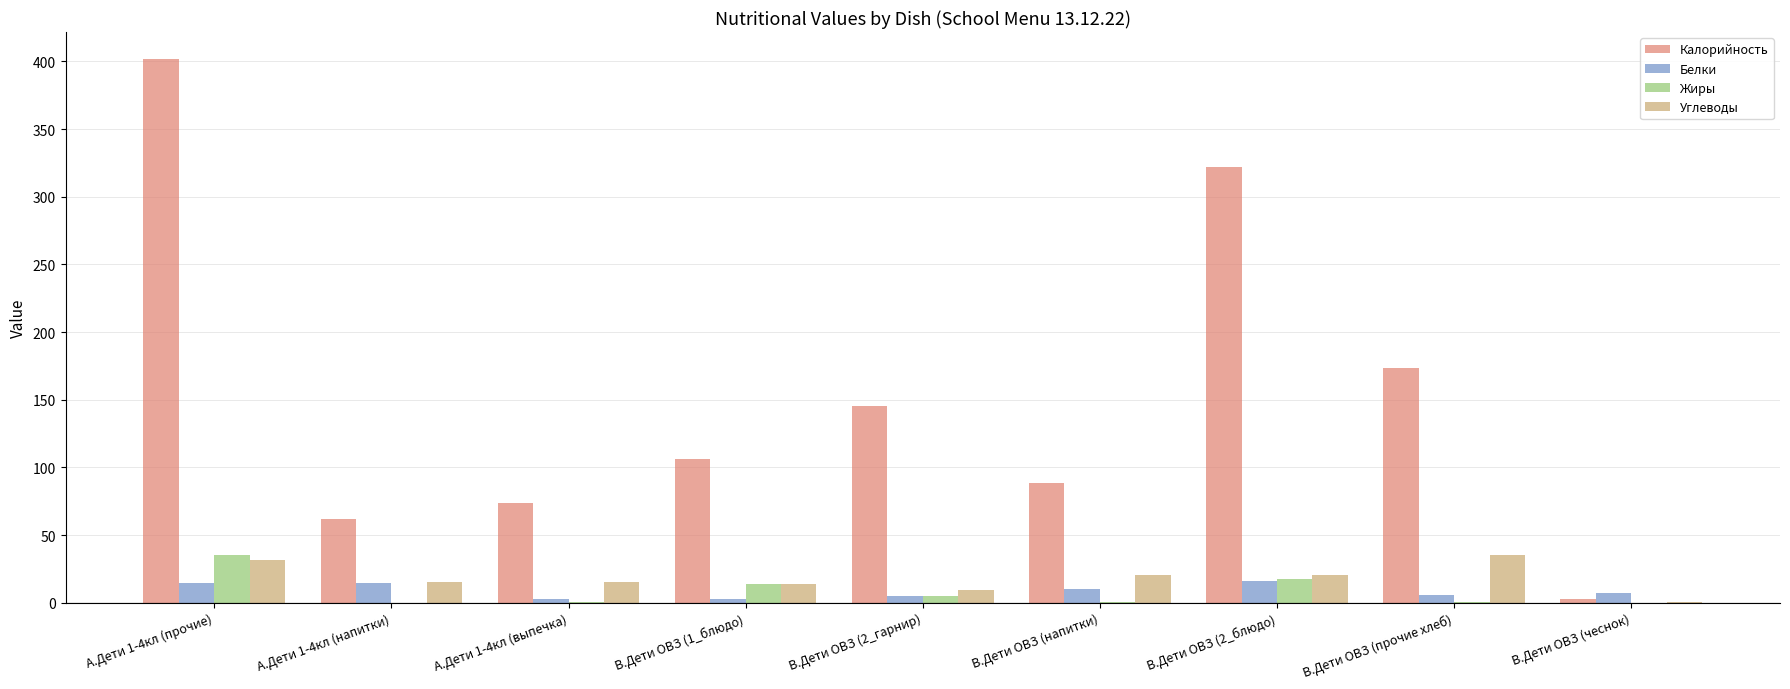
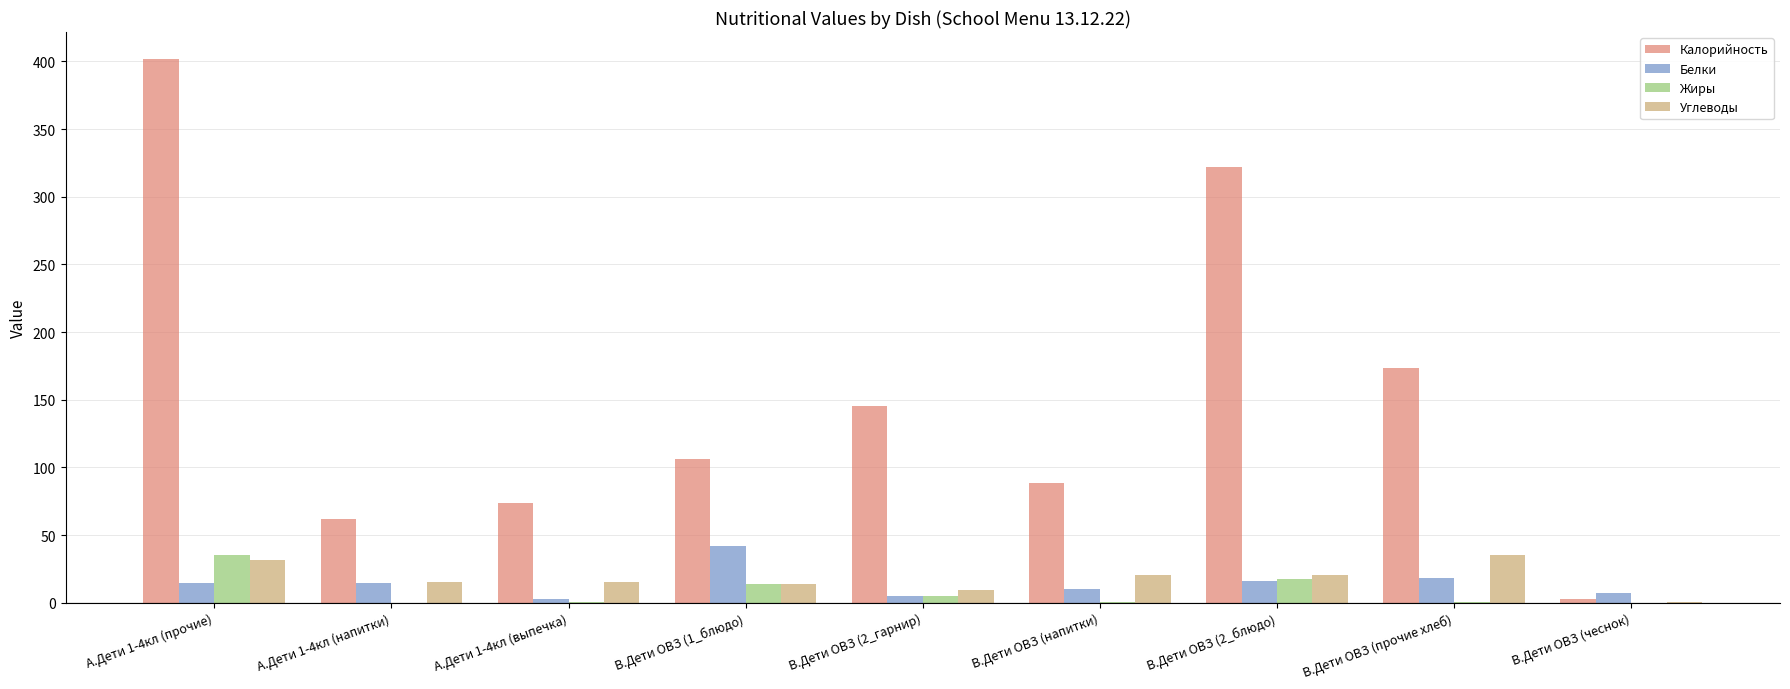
  {
    "Белки": {
      "А.Дети 1-4кл (прочие)": 15,
      "А.Дети 1-4кл (напитки)": 15,
      "А.Дети 1-4кл (выпечка)": 2,
-     "В.Дети ОВЗ (1_блюдо)": 3,
+     "В.Дети ОВЗ (1_блюдо)": 42,
      "В.Дети ОВЗ (2_гарнир)": 5,
      "В.Дети ОВЗ (напитки)": 10,
      "В.Дети ОВЗ (2_блюдо)": 16,
-     "В.Дети ОВЗ (прочие хлеб)": 5,
+     "В.Дети ОВЗ (прочие хлеб)": 18,
      "В.Дети ОВЗ (чеснок)": 7
    },
    "Жиры": {
      "А.Дети 1-4кл (прочие)": 35,
      "В.Дети ОВЗ (1_блюдо)": 14,
      "В.Дети ОВЗ (2_гарнир)": 5,
      "В.Дети ОВЗ (2_блюдо)": 18
    }
  }
